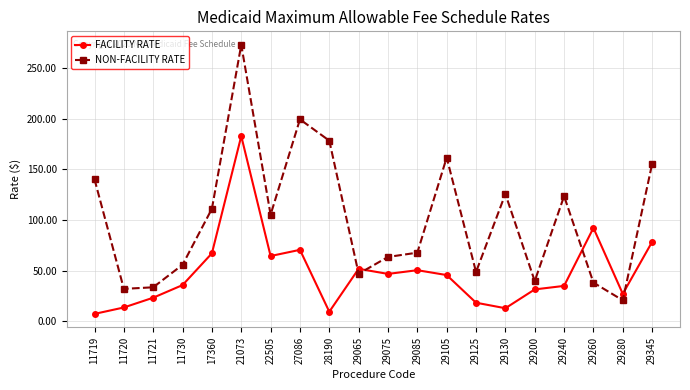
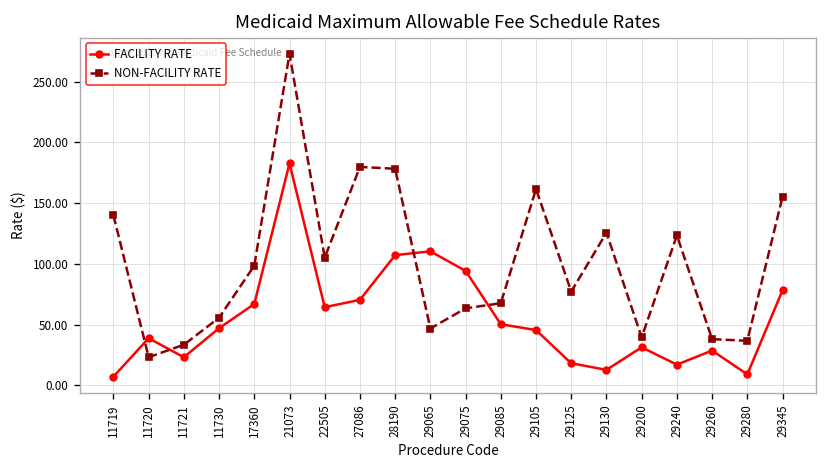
  {
    "FACILITY RATE": {
      "11719": 7,
-     "11720": 14,
+     "11720": 39,
      "11721": 23,
-     "11730": 36,
+     "11730": 47,
      "17360": 67,
      "21073": 183,
      "22505": 64,
      "27086": 71,
-     "28190": 9,
-     "29065": 52,
-     "29075": 47,
+     "28190": 107,
+     "29065": 110,
+     "29075": 94,
      "29085": 50,
      "29105": 46,
      "29125": 18,
      "29130": 13,
      "29200": 31,
-     "29240": 35,
-     "29260": 92,
-     "29280": 27,
+     "29240": 17,
+     "29260": 29,
+     "29280": 9,
      "29345": 78
    },
    "NON-FACILITY RATE": {
      "11719": 140,
-     "11720": 32,
+     "11720": 23,
      "11721": 34,
      "11730": 56,
-     "17360": 111,
+     "17360": 99,
      "22505": 105,
-     "27086": 199,
+     "27086": 180,
      "28190": 178,
      "29065": 47,
      "29075": 63,
      "29085": 68,
      "29105": 162,
-     "29125": 49,
+     "29125": 77,
      "29130": 126,
      "29200": 40,
      "29240": 124,
      "29260": 38,
-     "29280": 21,
+     "29280": 37,
      "29345": 155
    }
  }
